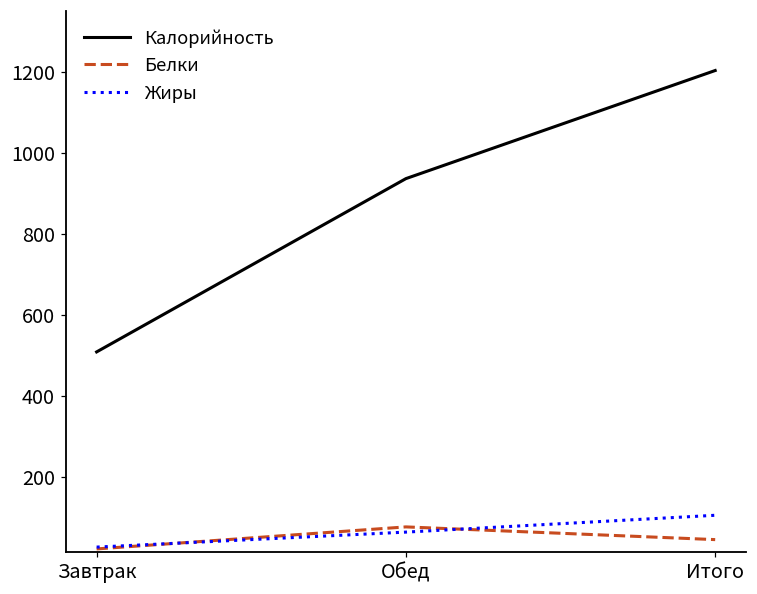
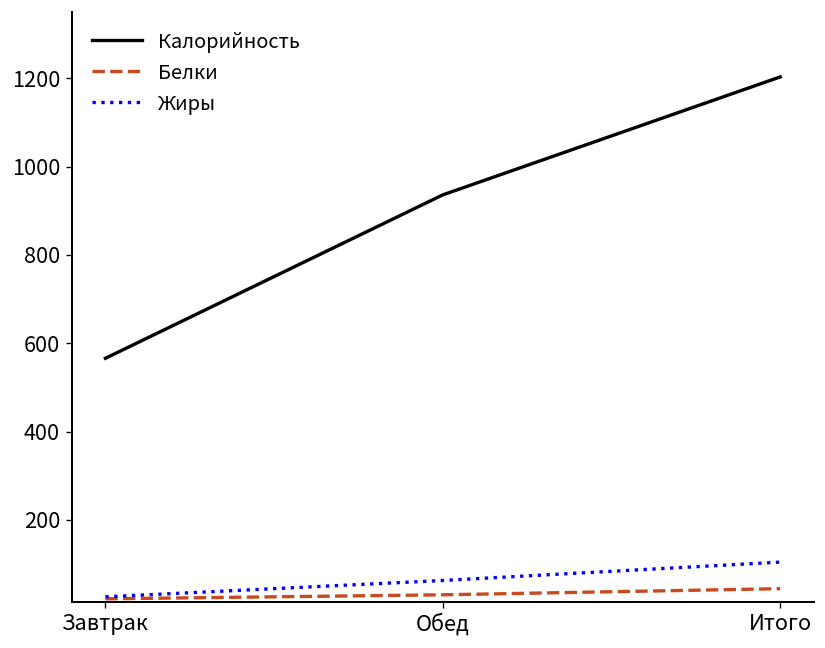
  {
    "Калорийность": {
-     "Завтрак": 510,
+     "Завтрак": 570,
      "Обед": 940,
      "Итого": 1200
    },
    "Белки": {
-     "Обед": 80,
+     "Обед": 30,
      "Итого": 40
    },
    "Жиры": {
      "Обед": 60,
      "Итого": 100
    }
  }
